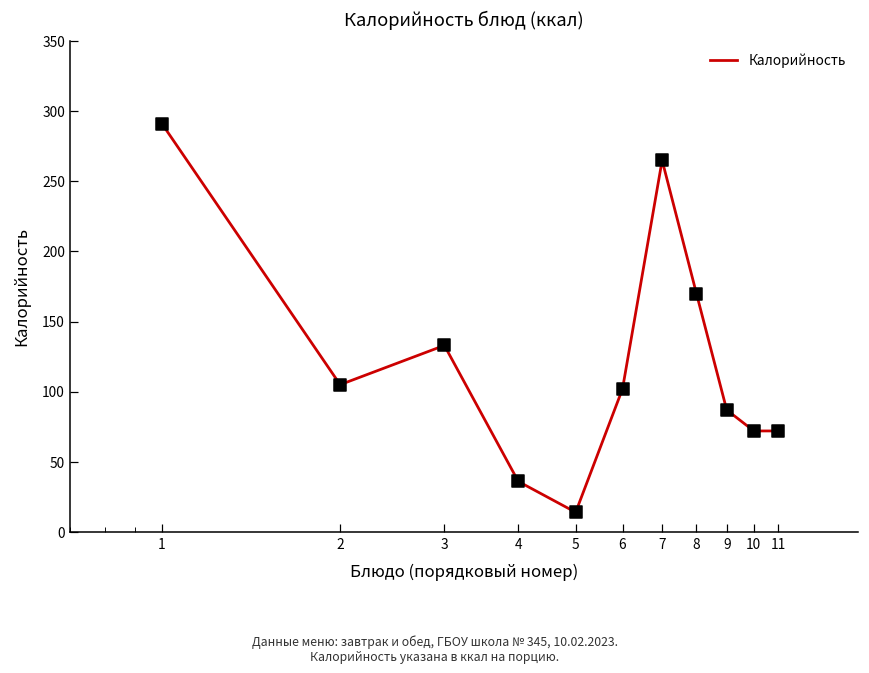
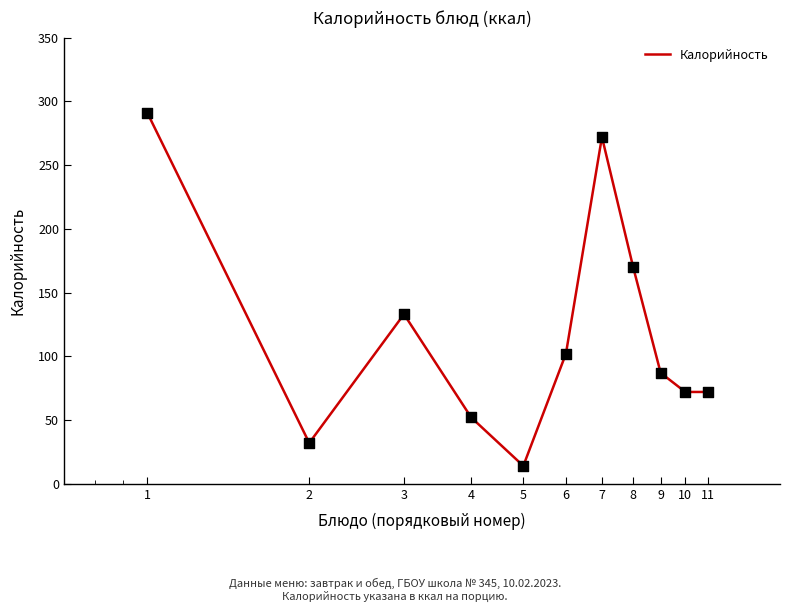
  {
    "1": 291,
-   "2": 105,
+   "2": 32,
    "3": 133,
-   "4": 36,
+   "4": 52,
    "5": 14,
    "6": 102,
-   "7": 265,
+   "7": 272,
    "8": 170,
    "9": 87,
    "10": 72,
    "11": 72
  }
